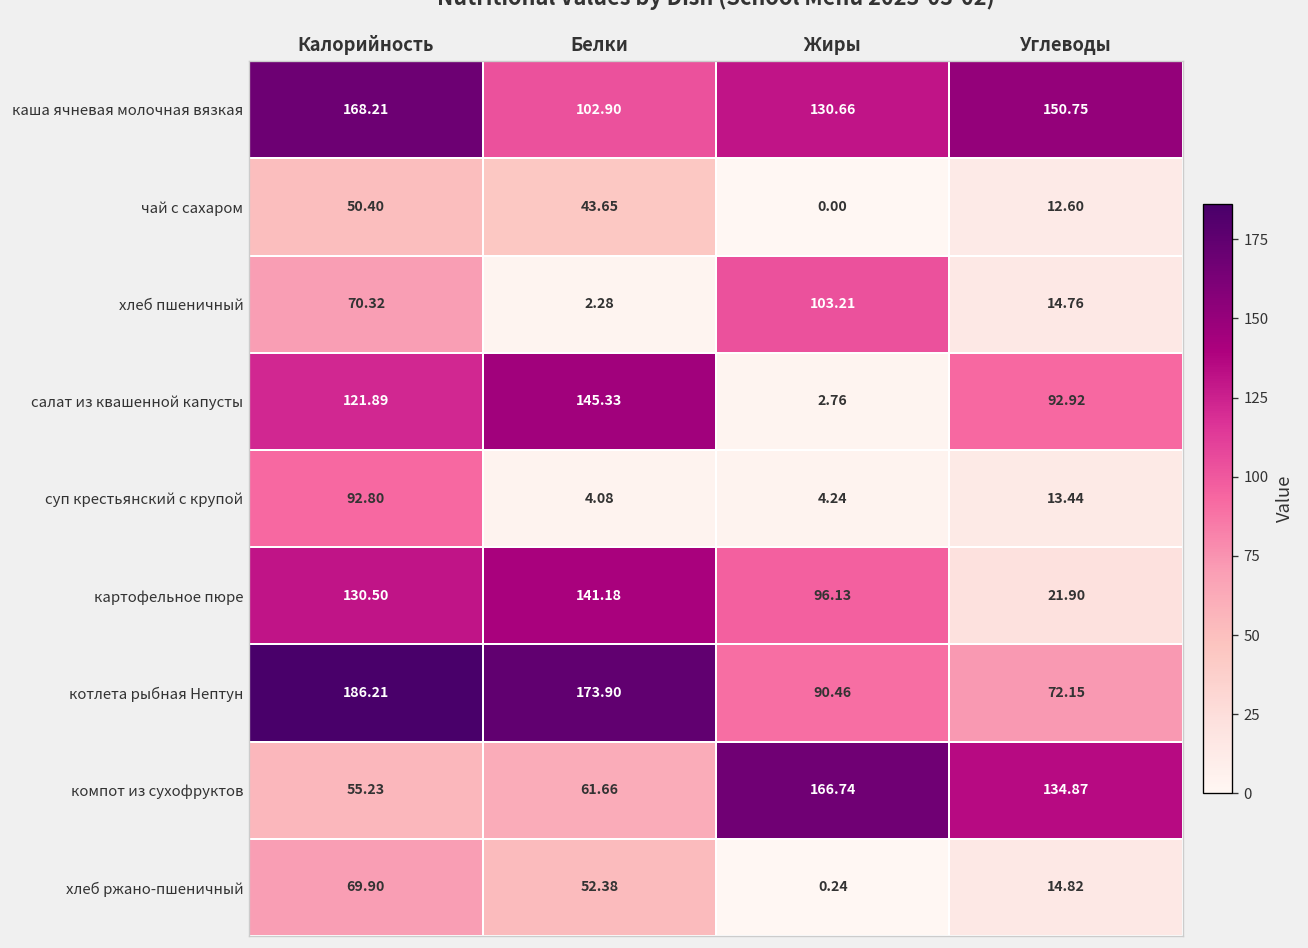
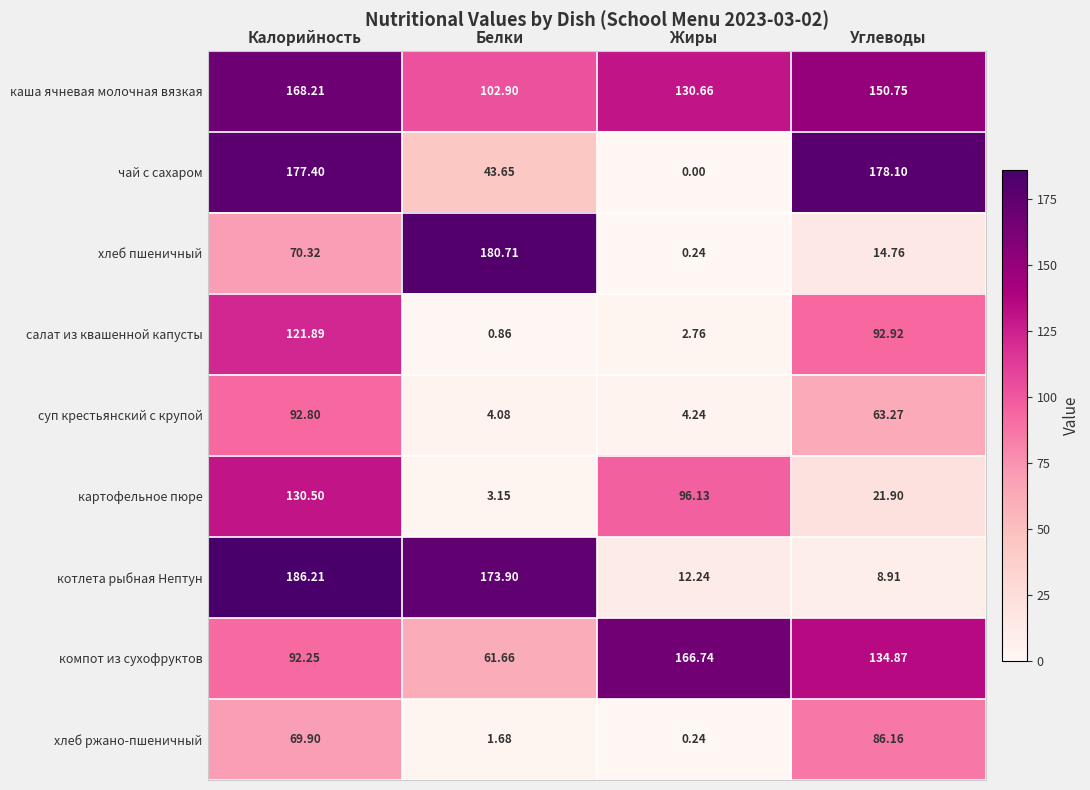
  {
    "каша ячневая молочная вязкая": {
      "Калорийность": 168.21,
      "Белки": 102.90,
      "Жиры": 130.66,
      "Углеводы": 150.75
    },
    "чай с сахаром": {
-     "Калорийность": 50.40,
+     "Калорийность": 177.40,
      "Белки": 43.65,
      "Жиры": 0.00,
-     "Углеводы": 12.60
+     "Углеводы": 178.10
    },
    "хлеб пшеничный": {
      "Калорийность": 70.32,
-     "Белки": 2.28,
-     "Жиры": 103.21,
+     "Белки": 180.71,
+     "Жиры": 0.24,
      "Углеводы": 14.76
    },
    "салат из квашенной капусты": {
      "Калорийность": 121.89,
-     "Белки": 145.33,
+     "Белки": 0.86,
      "Жиры": 2.76,
      "Углеводы": 92.92
    },
    "суп крестьянский с крупой": {
      "Калорийность": 92.80,
      "Белки": 4.08,
      "Жиры": 4.24,
-     "Углеводы": 13.44
+     "Углеводы": 63.27
    },
    "картофельное пюре": {
      "Калорийность": 130.50,
-     "Белки": 141.18,
+     "Белки": 3.15,
      "Жиры": 96.13,
      "Углеводы": 21.90
    },
    "котлета рыбная Нептун": {
      "Калорийность": 186.21,
      "Белки": 173.90,
-     "Жиры": 90.46,
-     "Углеводы": 72.15
+     "Жиры": 12.24,
+     "Углеводы": 8.91
    },
    "компот из сухофруктов": {
-     "Калорийность": 55.23,
+     "Калорийность": 92.25,
      "Белки": 61.66,
      "Жиры": 166.74,
      "Углеводы": 134.87
    },
    "хлеб ржано-пшеничный": {
      "Калорийность": 69.90,
-     "Белки": 52.38,
+     "Белки": 1.68,
      "Жиры": 0.24,
-     "Углеводы": 14.82
+     "Углеводы": 86.16
    }
  }
